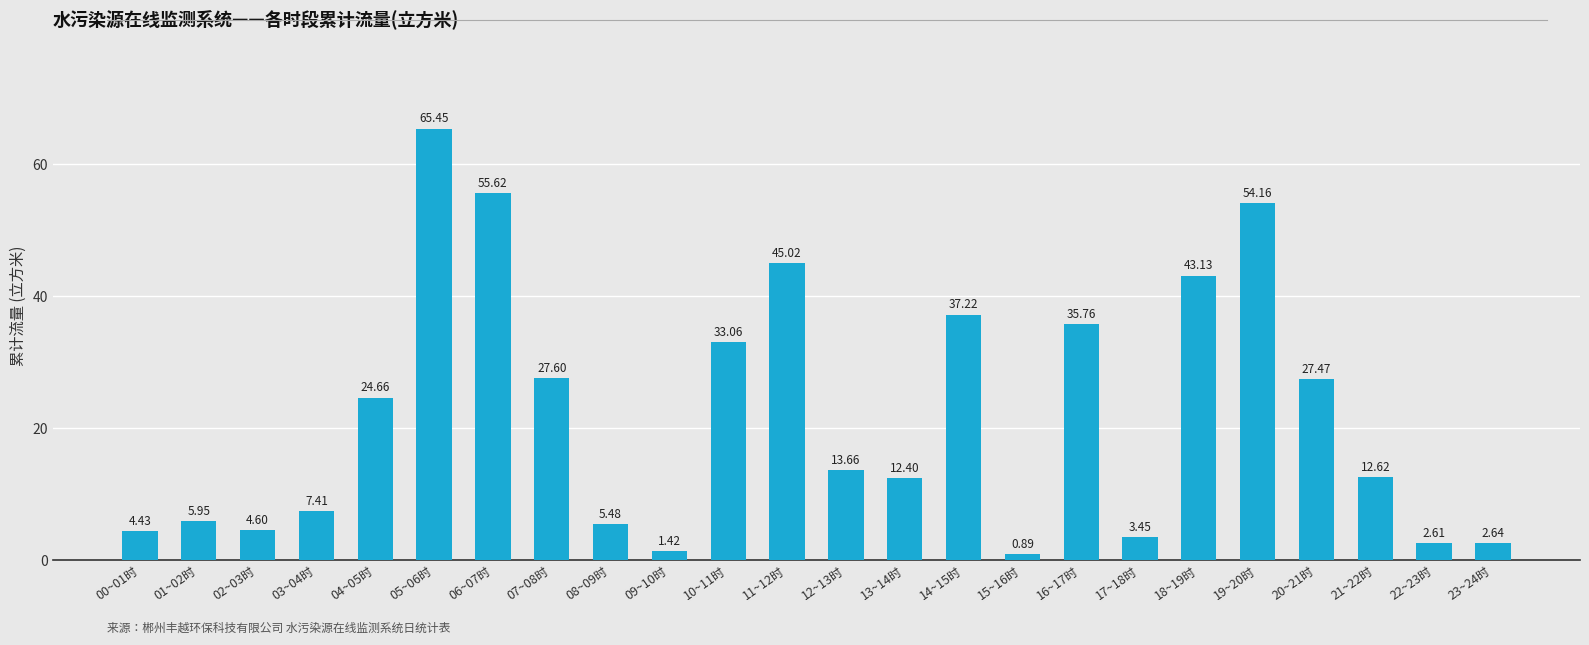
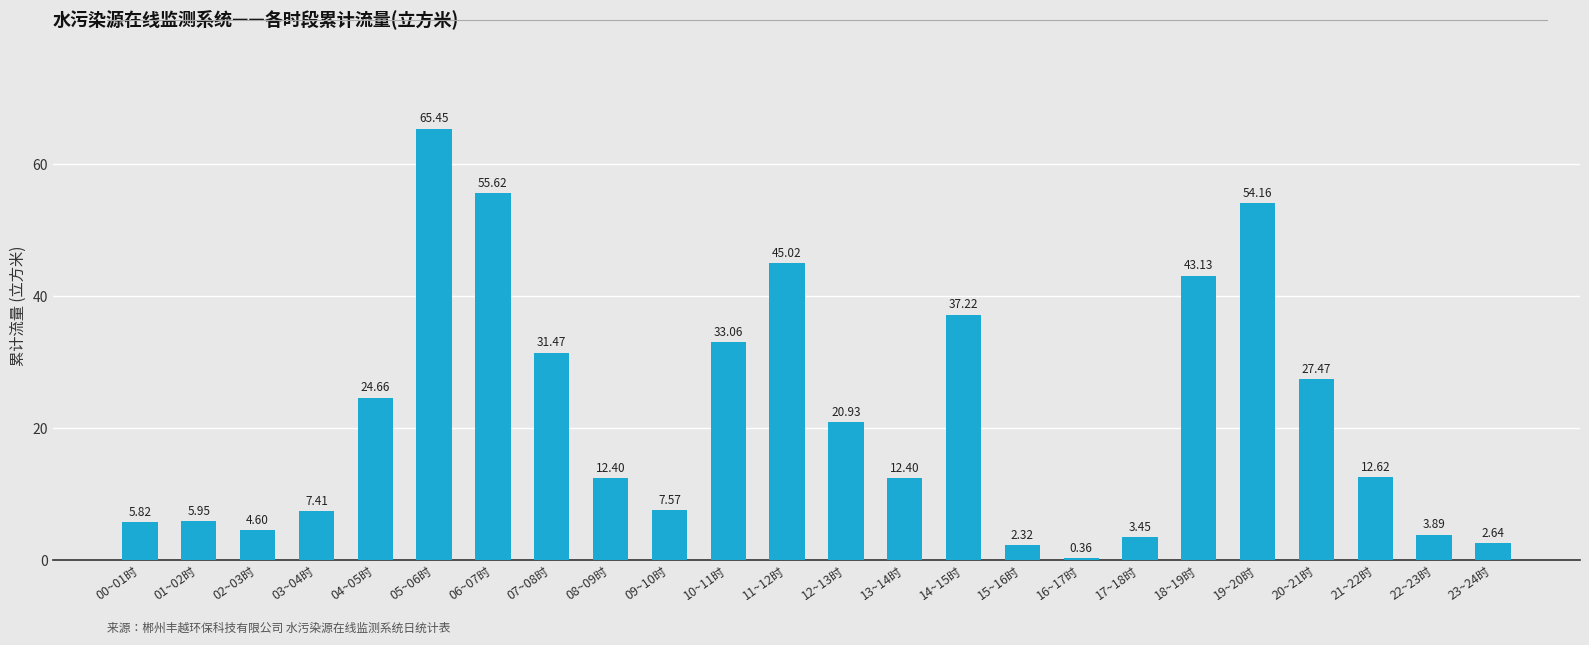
  {
-   "00~01时": 4.43,
+   "00~01时": 5.82,
    "01~02时": 5.95,
    "02~03时": 4.60,
    "03~04时": 7.41,
    "04~05时": 24.66,
    "05~06时": 65.45,
    "06~07时": 55.62,
-   "07~08时": 27.60,
-   "08~09时": 5.48,
-   "09~10时": 1.42,
+   "07~08时": 31.47,
+   "08~09时": 12.40,
+   "09~10时": 7.57,
    "10~11时": 33.06,
    "11~12时": 45.02,
-   "12~13时": 13.66,
+   "12~13时": 20.93,
    "13~14时": 12.40,
    "14~15时": 37.22,
-   "15~16时": 0.89,
-   "16~17时": 35.76,
+   "15~16时": 2.32,
+   "16~17时": 0.36,
    "17~18时": 3.45,
    "18~19时": 43.13,
    "19~20时": 54.16,
    "20~21时": 27.47,
    "21~22时": 12.62,
-   "22~23时": 2.61,
+   "22~23时": 3.89,
    "23~24时": 2.64
  }
